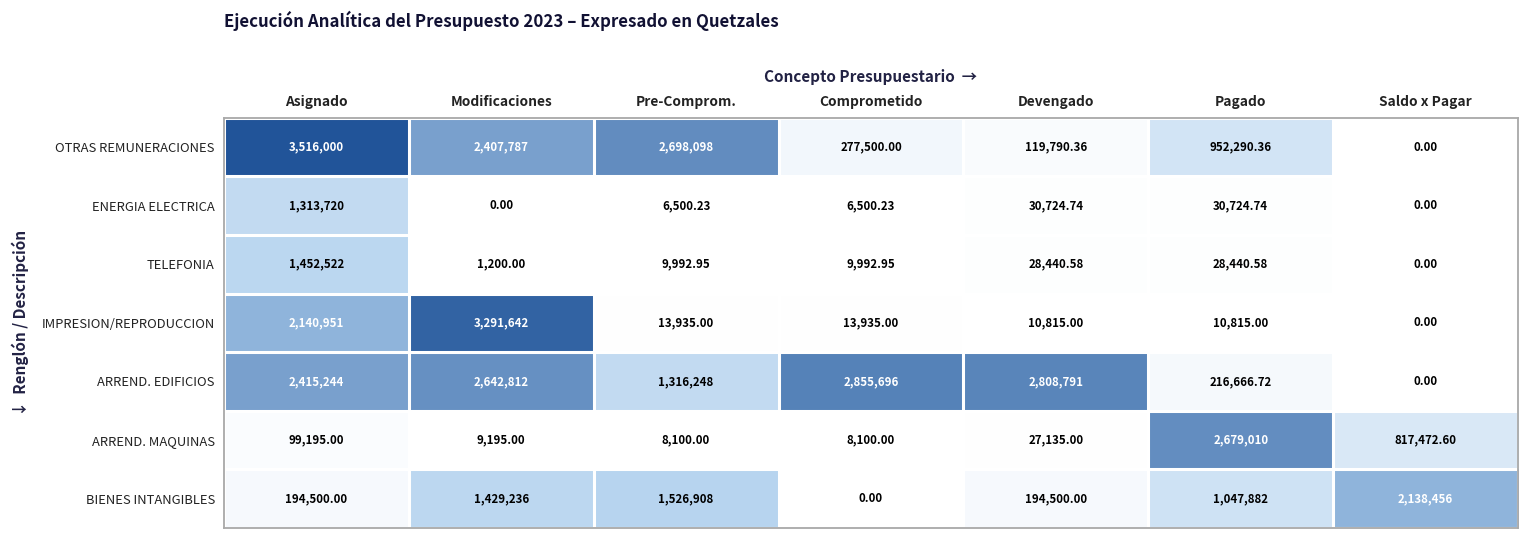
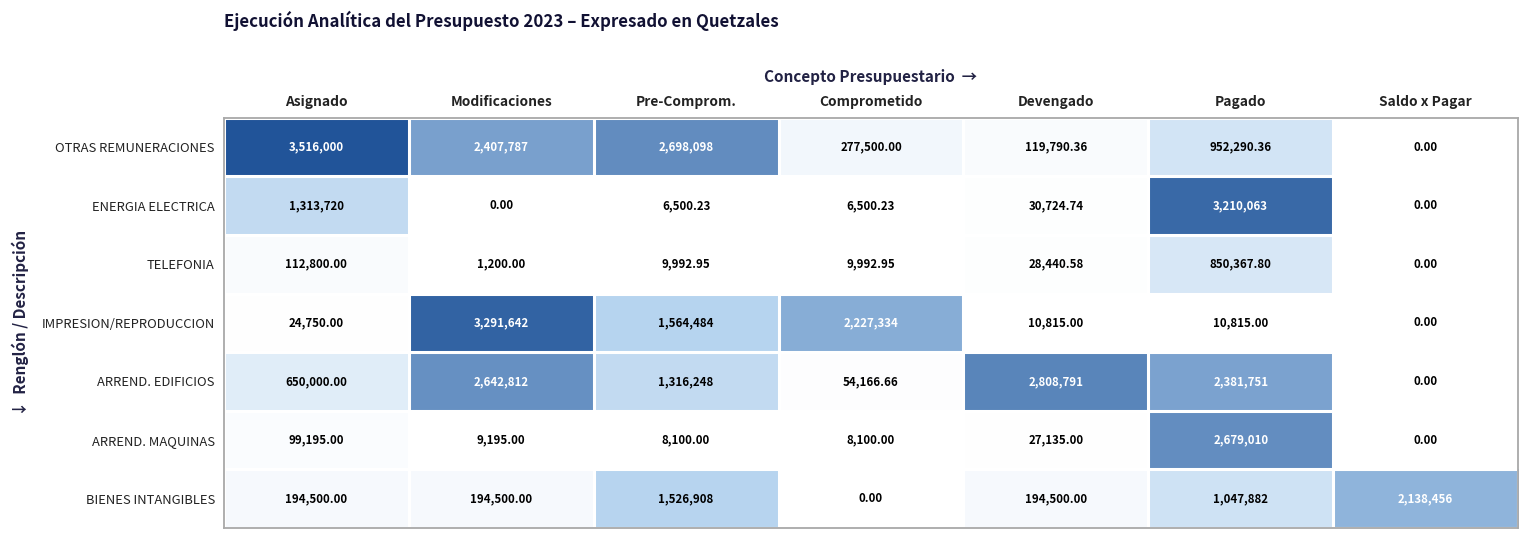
  {
    "OTRAS REMUNERACIONES": {
      "Asignado": "3,516,000",
      "Modificaciones": "2,407,787",
      "Pre-Comprom.": "2,698,098",
      "Comprometido": "277,500.00",
      "Devengado": "119,790.36",
      "Pagado": "952,290.36",
      "Saldo x Pagar": "0.00"
    },
    "ENERGIA ELECTRICA": {
      "Asignado": "1,313,720",
      "Modificaciones": "0.00",
      "Pre-Comprom.": "6,500.23",
      "Comprometido": "6,500.23",
      "Devengado": "30,724.74",
-     "Pagado": "30,724.74",
+     "Pagado": "3,210,063",
      "Saldo x Pagar": "0.00"
    },
    "TELEFONIA": {
-     "Asignado": "1,452,522",
+     "Asignado": "112,800.00",
      "Modificaciones": "1,200.00",
      "Pre-Comprom.": "9,992.95",
      "Comprometido": "9,992.95",
      "Devengado": "28,440.58",
-     "Pagado": "28,440.58",
+     "Pagado": "850,367.80",
      "Saldo x Pagar": "0.00"
    },
    "IMPRESION/REPRODUCCION": {
-     "Asignado": "2,140,951",
+     "Asignado": "24,750.00",
      "Modificaciones": "3,291,642",
-     "Pre-Comprom.": "13,935.00",
-     "Comprometido": "13,935.00",
+     "Pre-Comprom.": "1,564,484",
+     "Comprometido": "2,227,334",
      "Devengado": "10,815.00",
      "Pagado": "10,815.00",
      "Saldo x Pagar": "0.00"
    },
    "ARREND. EDIFICIOS": {
-     "Asignado": "2,415,244",
+     "Asignado": "650,000.00",
      "Modificaciones": "2,642,812",
      "Pre-Comprom.": "1,316,248",
-     "Comprometido": "2,855,696",
+     "Comprometido": "54,166.66",
      "Devengado": "2,808,791",
-     "Pagado": "216,666.72",
+     "Pagado": "2,381,751",
      "Saldo x Pagar": "0.00"
    },
    "ARREND. MAQUINAS": {
      "Asignado": "99,195.00",
      "Modificaciones": "9,195.00",
      "Pre-Comprom.": "8,100.00",
      "Comprometido": "8,100.00",
      "Devengado": "27,135.00",
      "Pagado": "2,679,010",
-     "Saldo x Pagar": "817,472.60"
+     "Saldo x Pagar": "0.00"
    },
    "BIENES INTANGIBLES": {
      "Asignado": "194,500.00",
-     "Modificaciones": "1,429,236",
+     "Modificaciones": "194,500.00",
      "Pre-Comprom.": "1,526,908",
      "Comprometido": "0.00",
      "Devengado": "194,500.00",
      "Pagado": "1,047,882",
      "Saldo x Pagar": "2,138,456"
    }
  }
